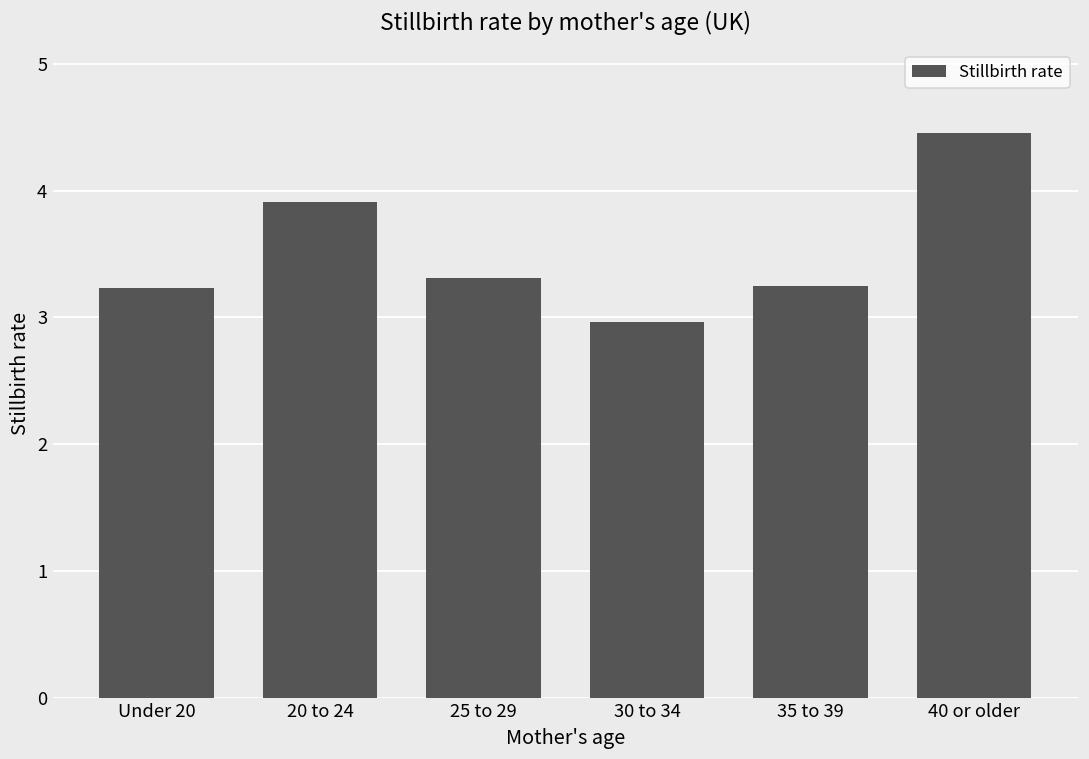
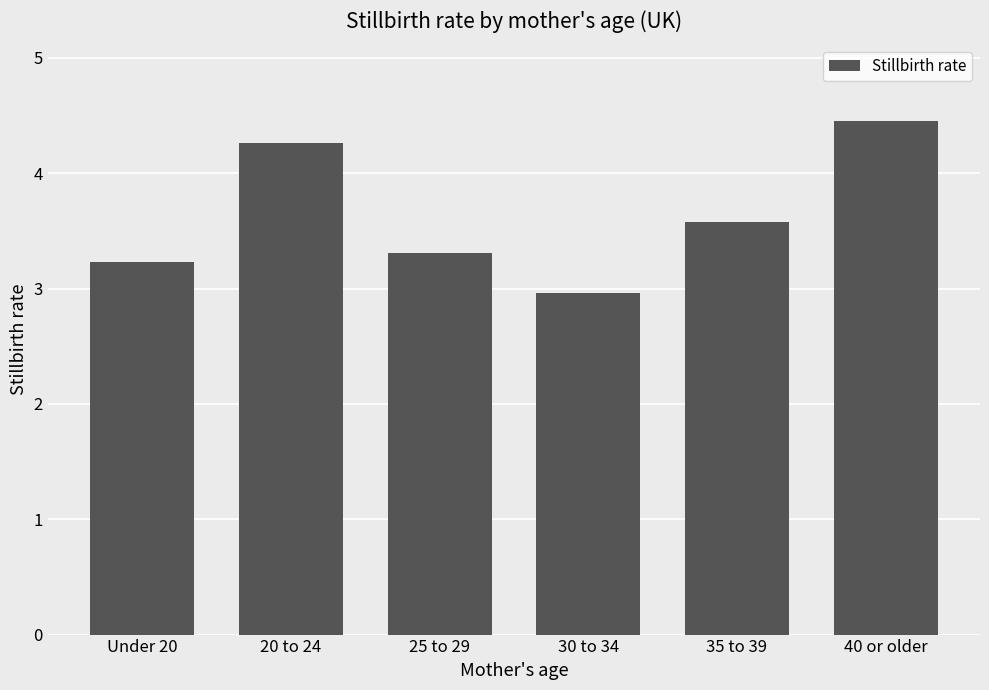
  {
    "Under 20": 3.23,
-   "20 to 24": 3.91,
+   "20 to 24": 4.26,
    "25 to 29": 3.31,
    "30 to 34": 2.96,
-   "35 to 39": 3.25,
+   "35 to 39": 3.58,
    "40 or older": 4.45
  }
